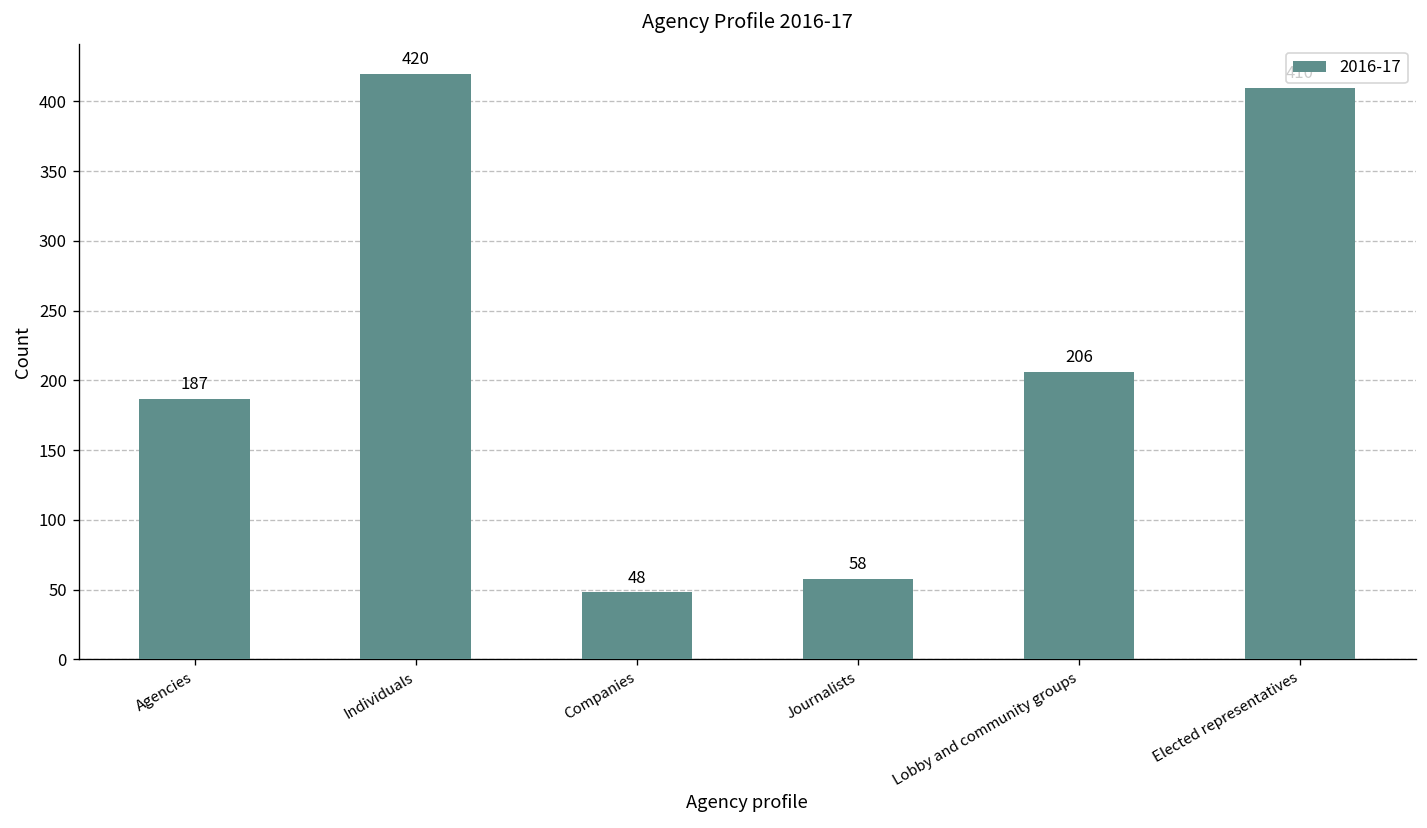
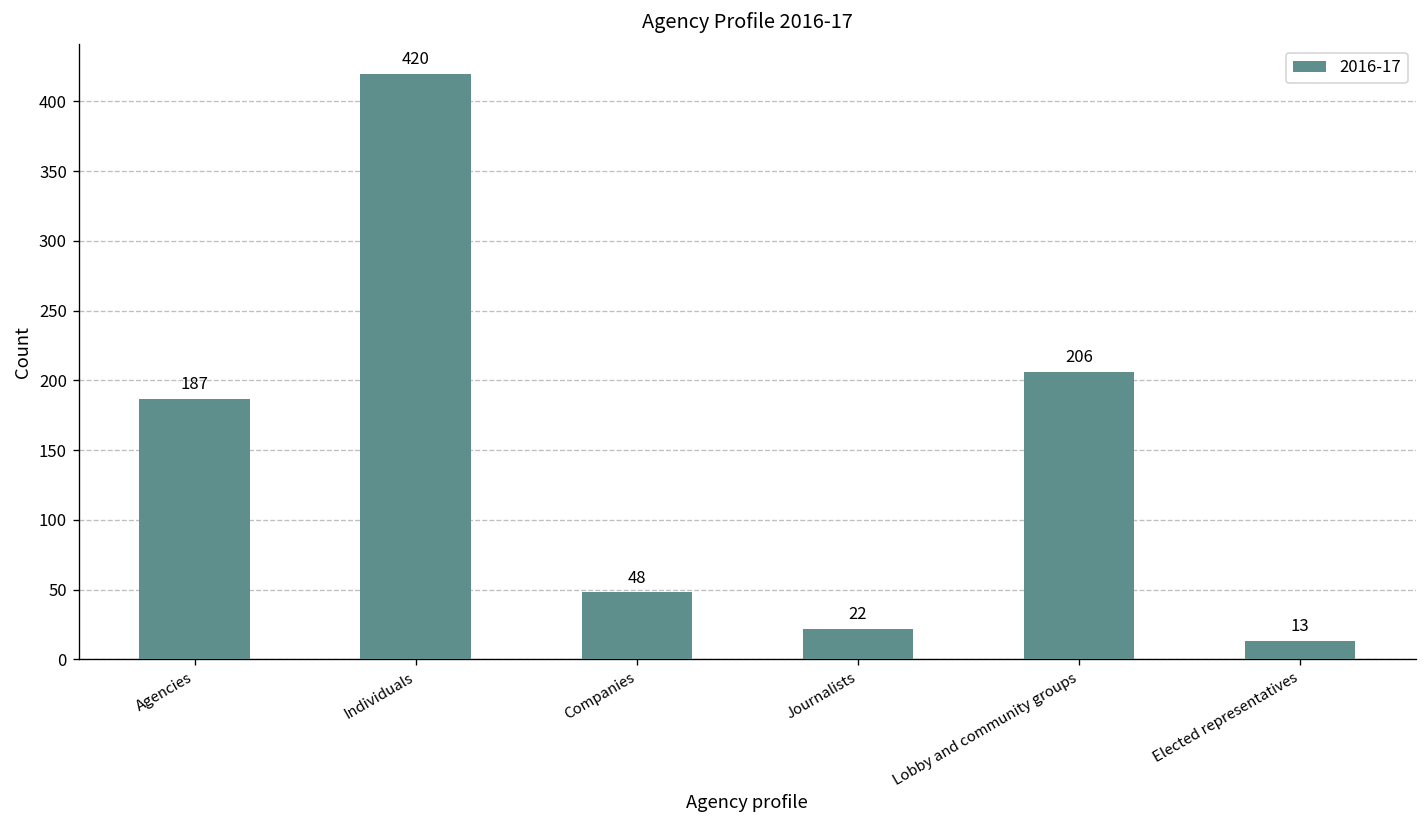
  {
    "Agencies": 187,
    "Individuals": 420,
    "Companies": 48,
-   "Journalists": 58,
+   "Journalists": 22,
    "Lobby and community groups": 206,
-   "Elected representatives": 410
+   "Elected representatives": 13
  }
